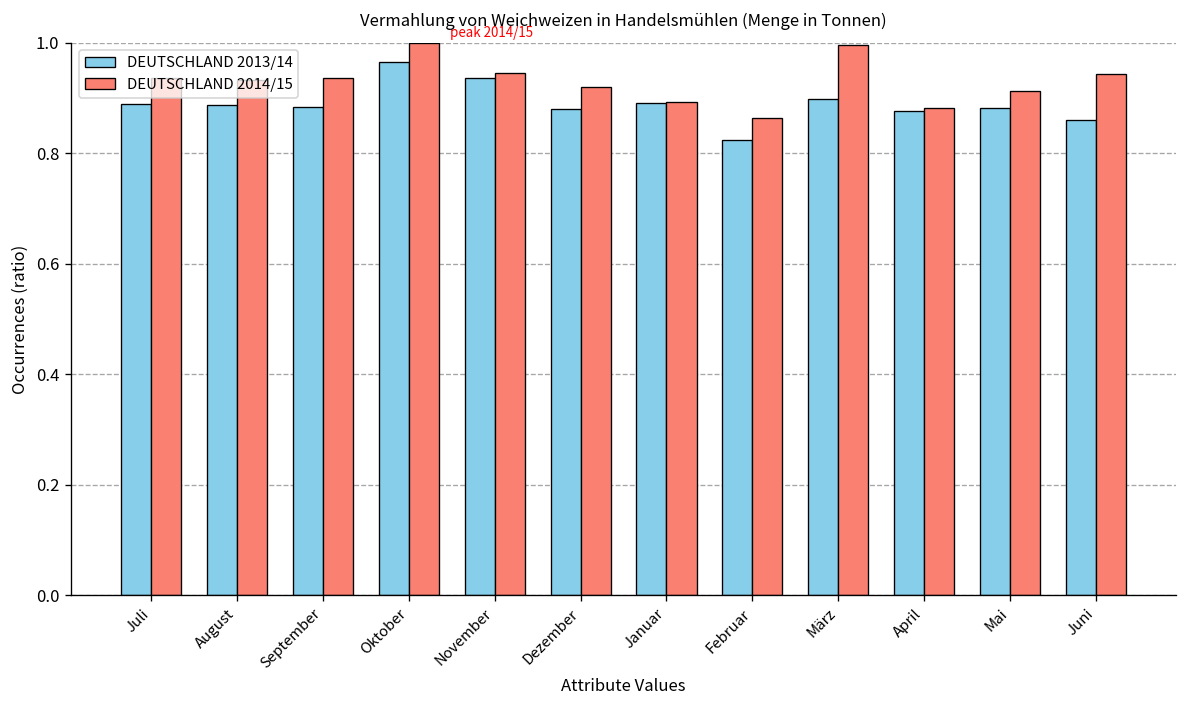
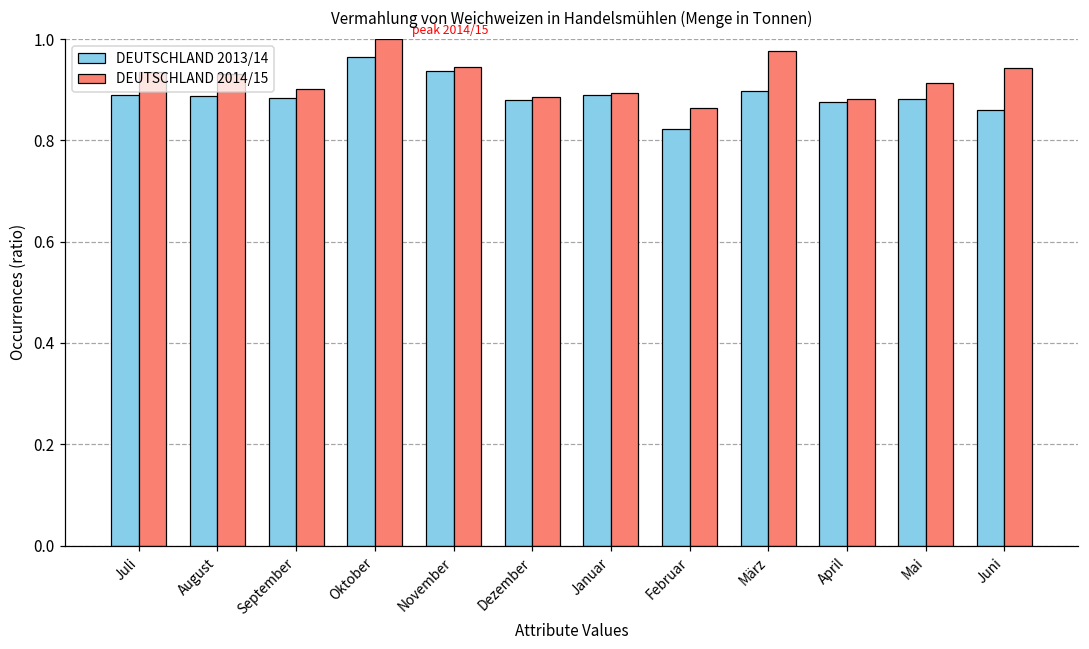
  {
    "DEUTSCHLAND 2013/14": {
      "Juli": 0.89,
      "August": 0.89,
      "September": 0.88,
      "Oktober": 0.97,
      "November": 0.94,
      "Dezember": 0.88,
      "Januar": 0.89,
      "Februar": 0.82,
      "März": 0.90,
      "April": 0.88,
      "Mai": 0.88,
      "Juni": 0.86
    },
    "DEUTSCHLAND 2014/15": {
-     "September": 0.94,
+     "September": 0.90,
      "November": 0.94,
-     "Dezember": 0.92,
+     "Dezember": 0.89,
      "Januar": 0.89,
      "Februar": 0.86,
-     "März": 1.00,
+     "März": 0.98,
      "April": 0.88,
      "Mai": 0.91,
      "Juni": 0.94
    }
  }
